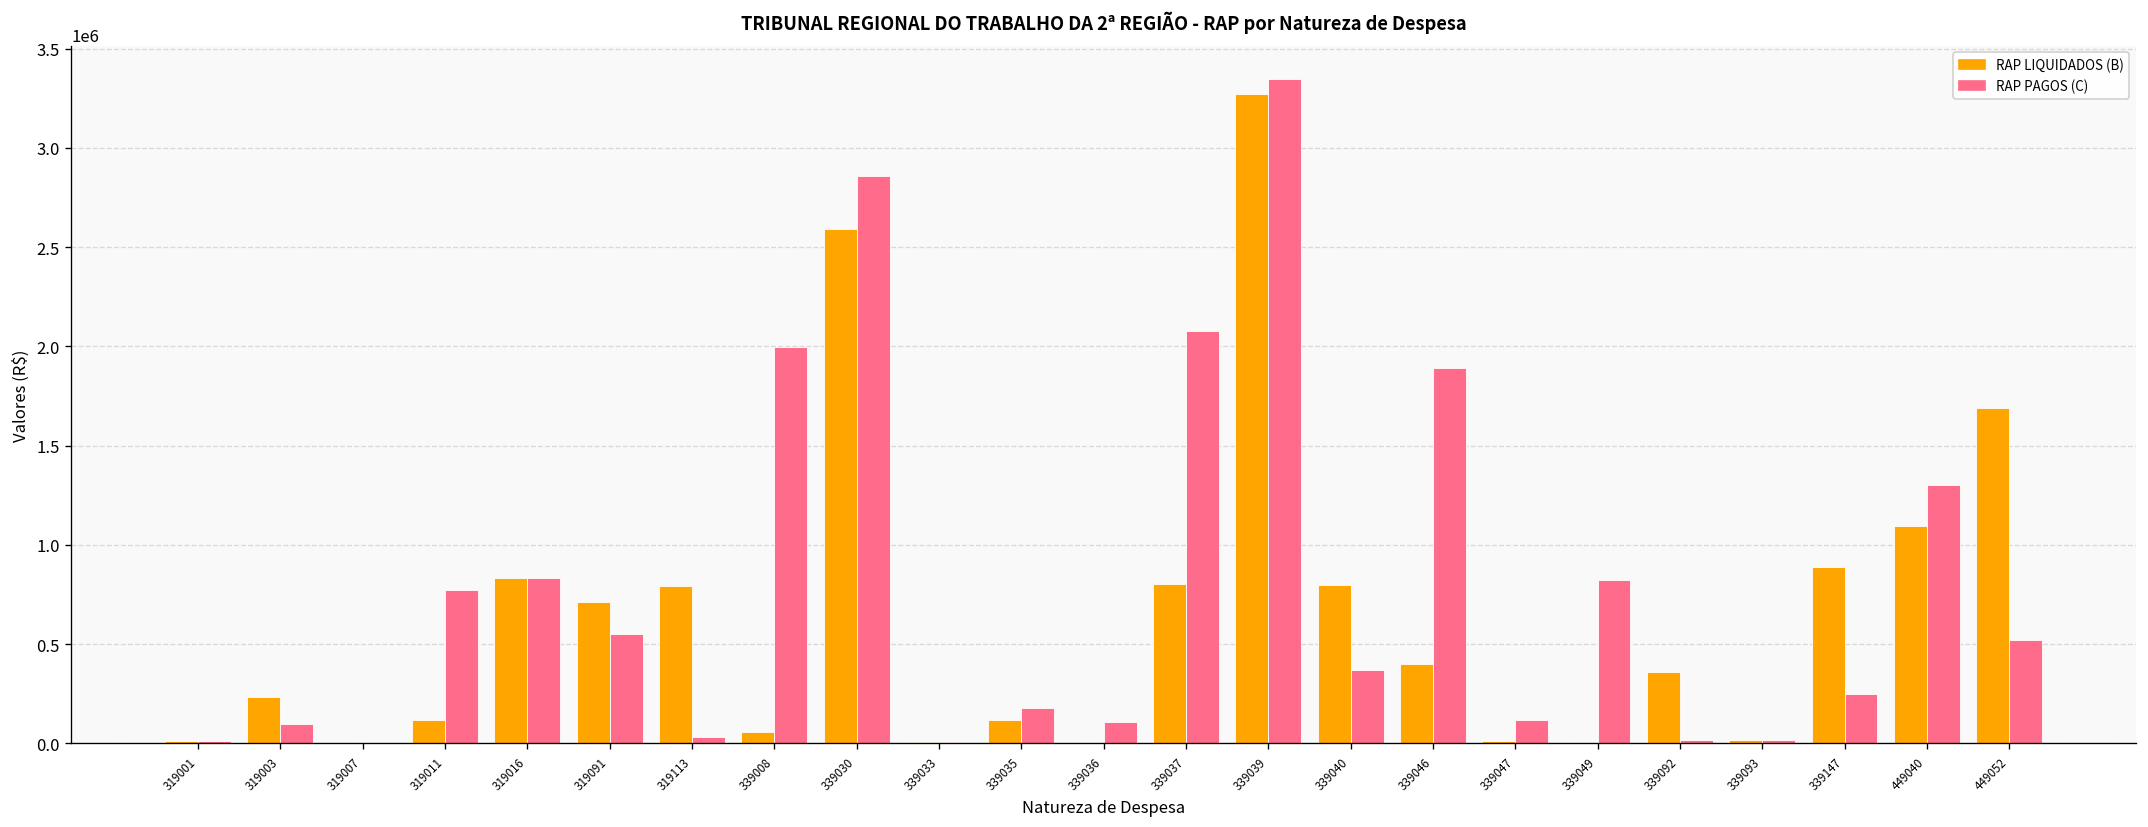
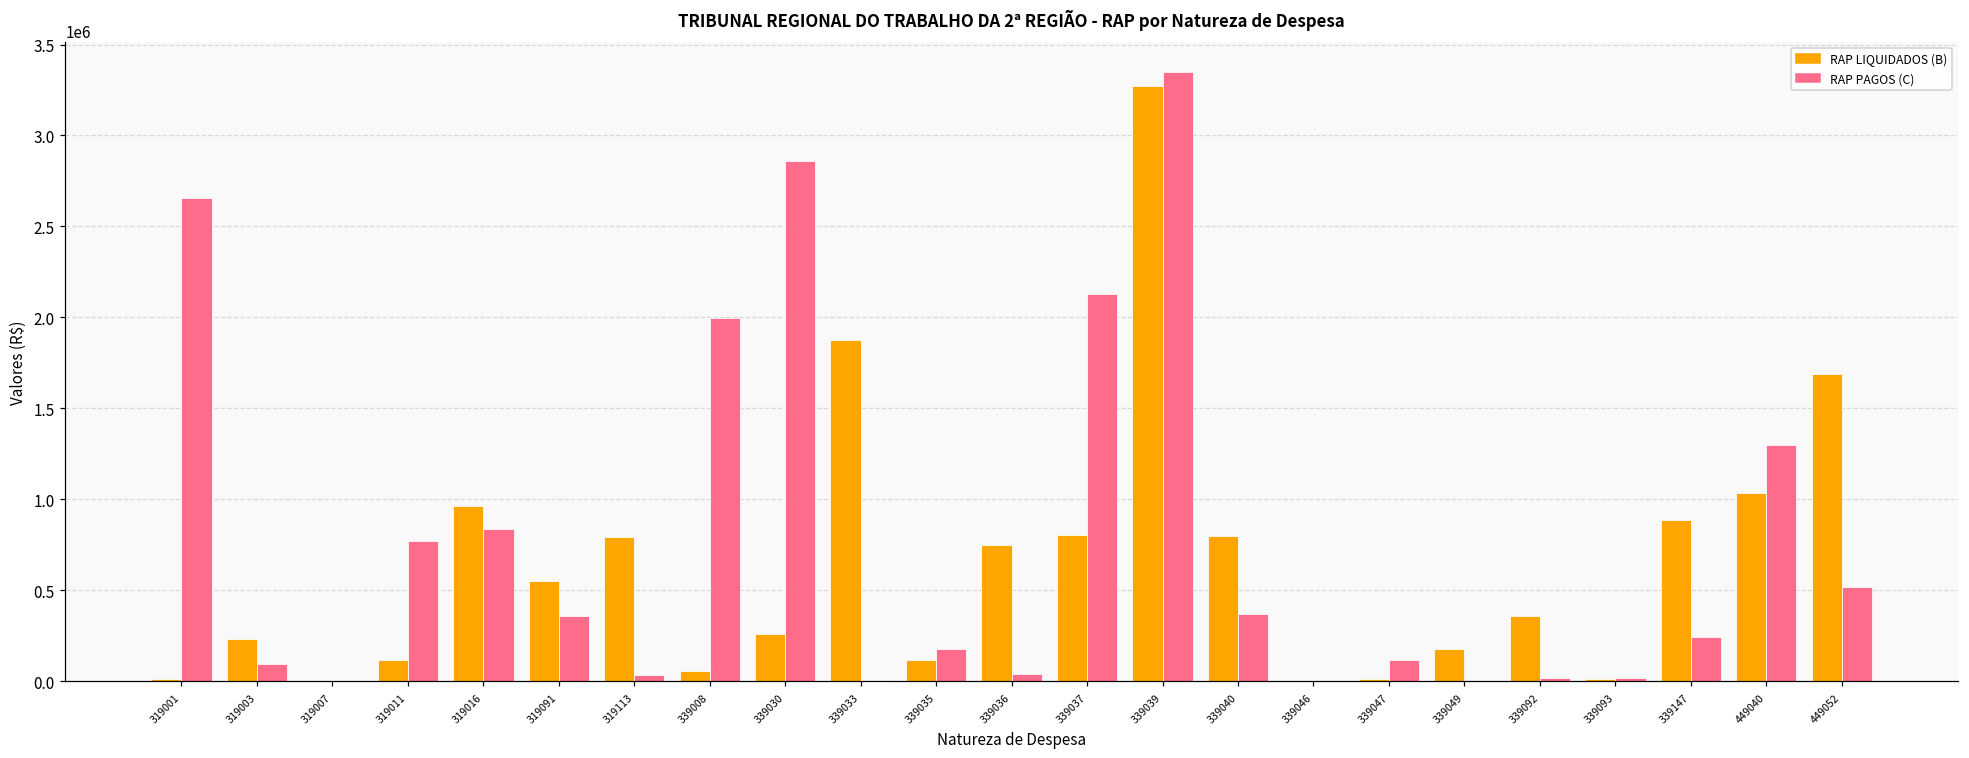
  {
    "RAP LIQUIDADOS (B)": {
      "319003": 230000,
      "319011": 120000,
-     "319016": 840000,
-     "319091": 710000,
+     "319016": 960000,
+     "319091": 550000,
      "319113": 790000,
      "339008": 60000,
-     "339030": 2590000,
-     "339033": 10000,
+     "339030": 260000,
+     "339033": 1870000,
      "339035": 120000,
-     "339036": 0,
+     "339036": 750000,
      "339037": 800000,
      "339039": 3270000,
      "339040": 800000,
-     "339046": 400000,
-     "339049": 0,
+     "339046": 0,
+     "339049": 180000,
      "339092": 360000,
      "339093": 20000,
      "339147": 890000,
-     "449040": 1100000,
+     "449040": 1040000,
      "449052": 1690000
    },
    "RAP PAGOS (C)": {
-     "319001": 10000,
+     "319001": 2660000,
      "319003": 100000,
      "319011": 770000,
      "319016": 840000,
-     "319091": 550000,
+     "319091": 360000,
      "319113": 30000,
      "339008": 2000000,
      "339030": 2860000,
      "339035": 180000,
-     "339036": 110000,
-     "339037": 2080000,
+     "339036": 40000,
+     "339037": 2130000,
      "339039": 3350000,
      "339040": 370000,
-     "339046": 1890000,
+     "339046": 0,
      "339047": 120000,
-     "339049": 820000,
+     "339049": 0,
      "339092": 20000,
      "339093": 20000,
      "339147": 250000,
      "449040": 1300000,
      "449052": 520000
    }
  }
